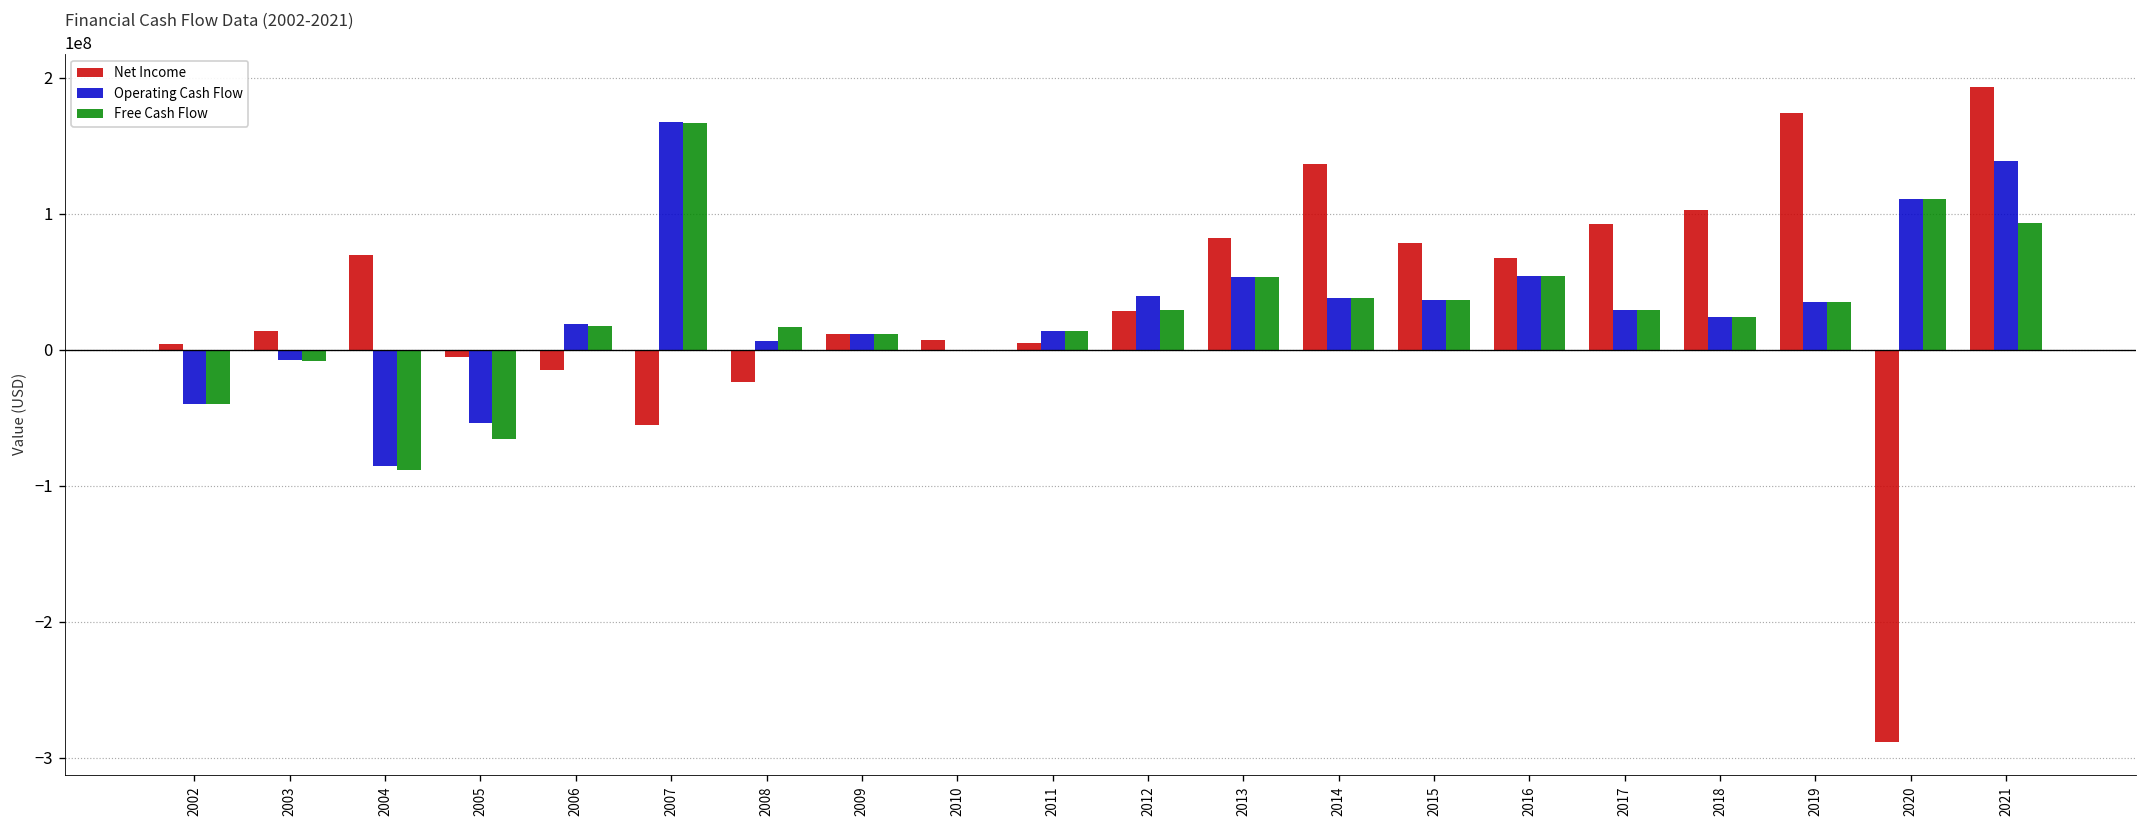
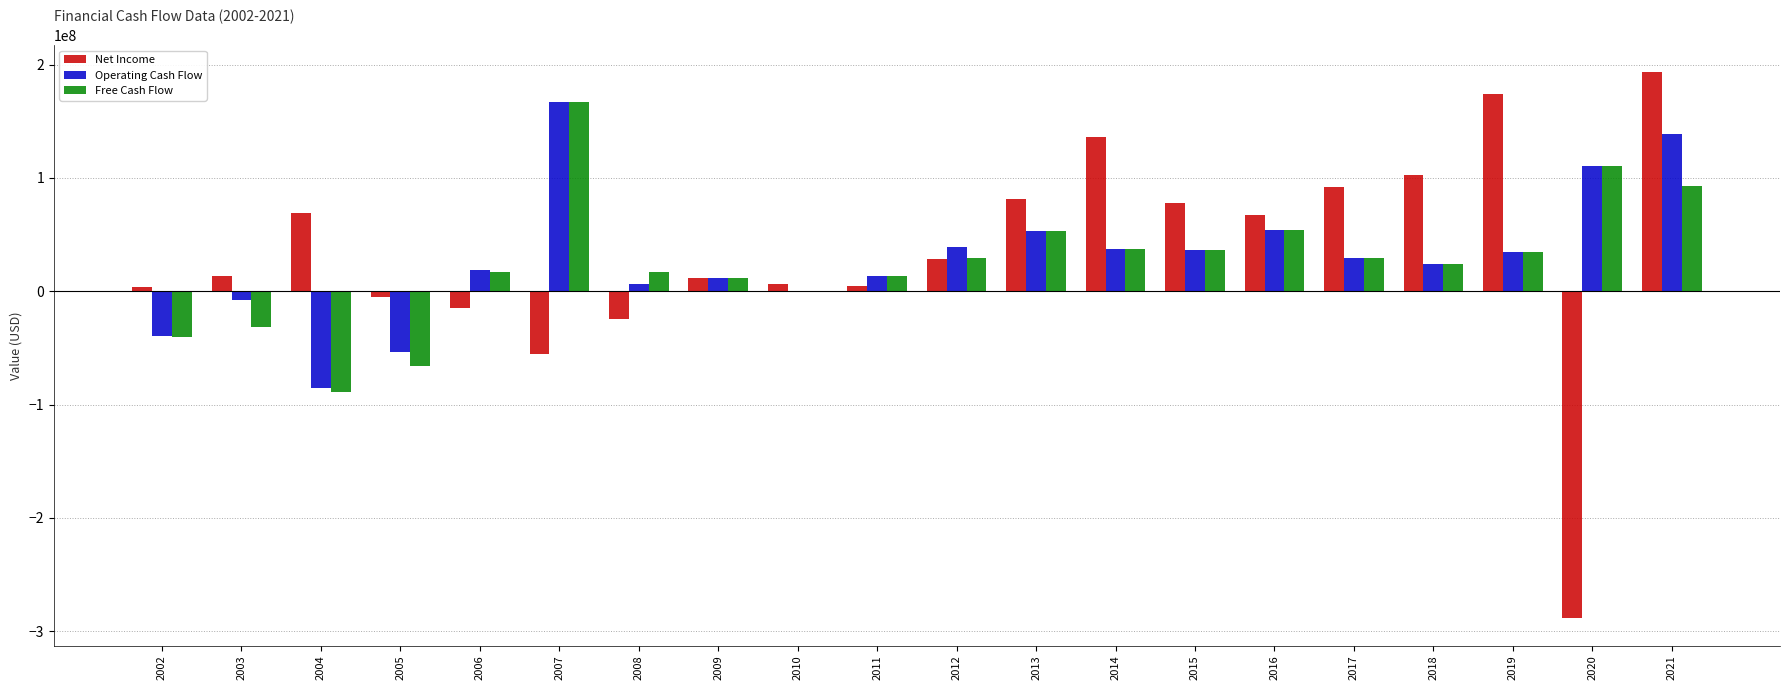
  {
    "Net Income": {
      "2002": 4000000,
      "2003": 14000000,
      "2004": 69000000,
      "2005": -5000000,
      "2006": -15000000,
      "2007": -55000000,
      "2008": -24000000,
      "2009": 12000000,
      "2010": 7000000,
      "2011": 5000000,
      "2012": 28000000,
      "2013": 82000000,
      "2014": 136000000,
      "2015": 78000000,
      "2016": 68000000,
      "2017": 92000000,
      "2018": 103000000,
      "2019": 174000000,
      "2020": -289000000,
      "2021": 193000000
    },
    "Operating Cash Flow": {
      "2002": -40000000,
      "2003": -7000000,
      "2004": -85000000,
      "2005": -54000000,
      "2006": 19000000,
      "2007": 167000000,
      "2008": 6000000,
      "2009": 12000000,
      "2011": 13000000,
      "2012": 39000000,
      "2013": 53000000,
      "2014": 38000000,
      "2015": 36000000,
      "2016": 54000000,
      "2017": 29000000,
      "2018": 24000000,
      "2019": 35000000,
      "2020": 111000000,
      "2021": 139000000
    },
    "Free Cash Flow": {
      "2002": -40000000,
-     "2003": -9000000,
+     "2003": -31000000,
      "2004": -89000000,
      "2005": -66000000,
      "2006": 17000000,
      "2007": 167000000,
      "2008": 17000000,
      "2009": 12000000,
      "2011": 13000000,
      "2012": 29000000,
      "2013": 53000000,
      "2014": 38000000,
      "2015": 36000000,
      "2016": 54000000,
      "2017": 29000000,
      "2018": 24000000,
      "2019": 35000000,
      "2020": 111000000,
      "2021": 93000000
    }
  }
